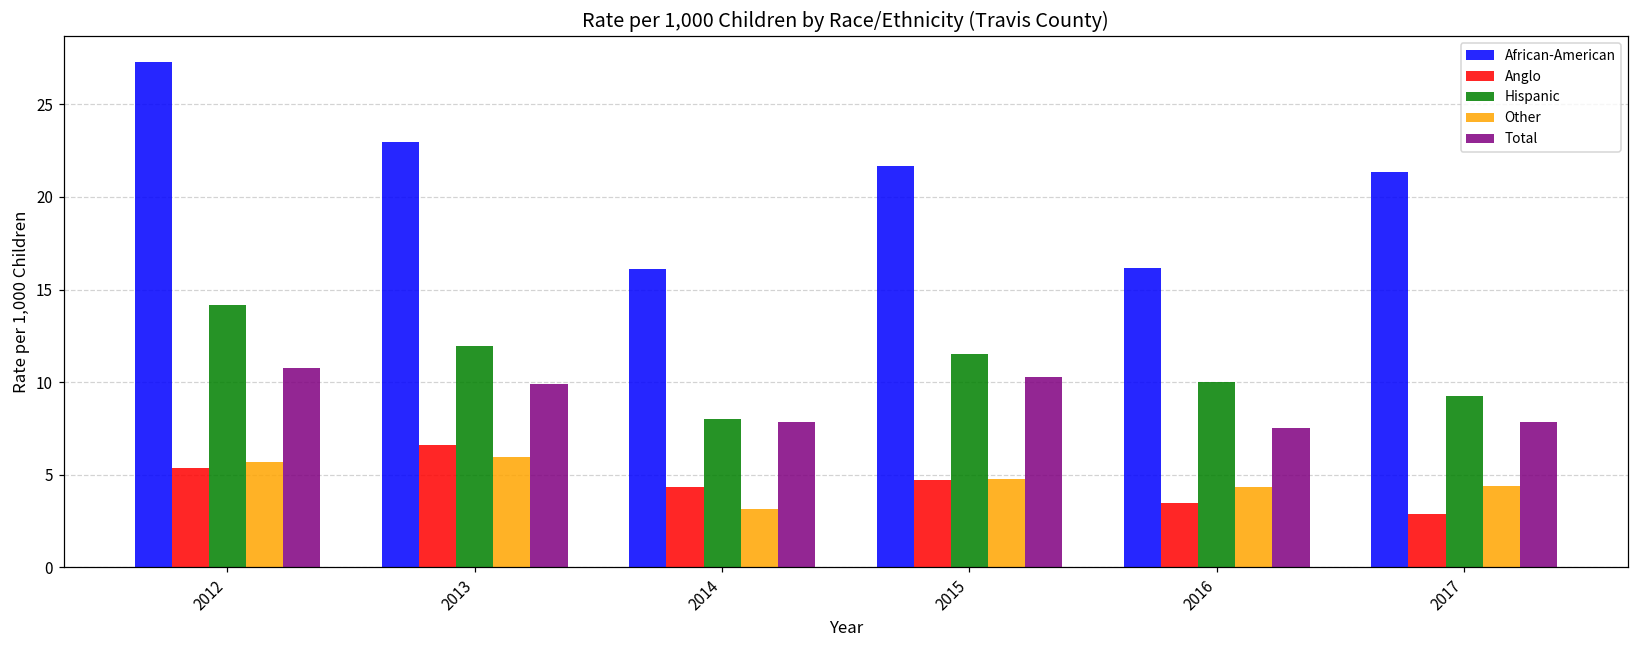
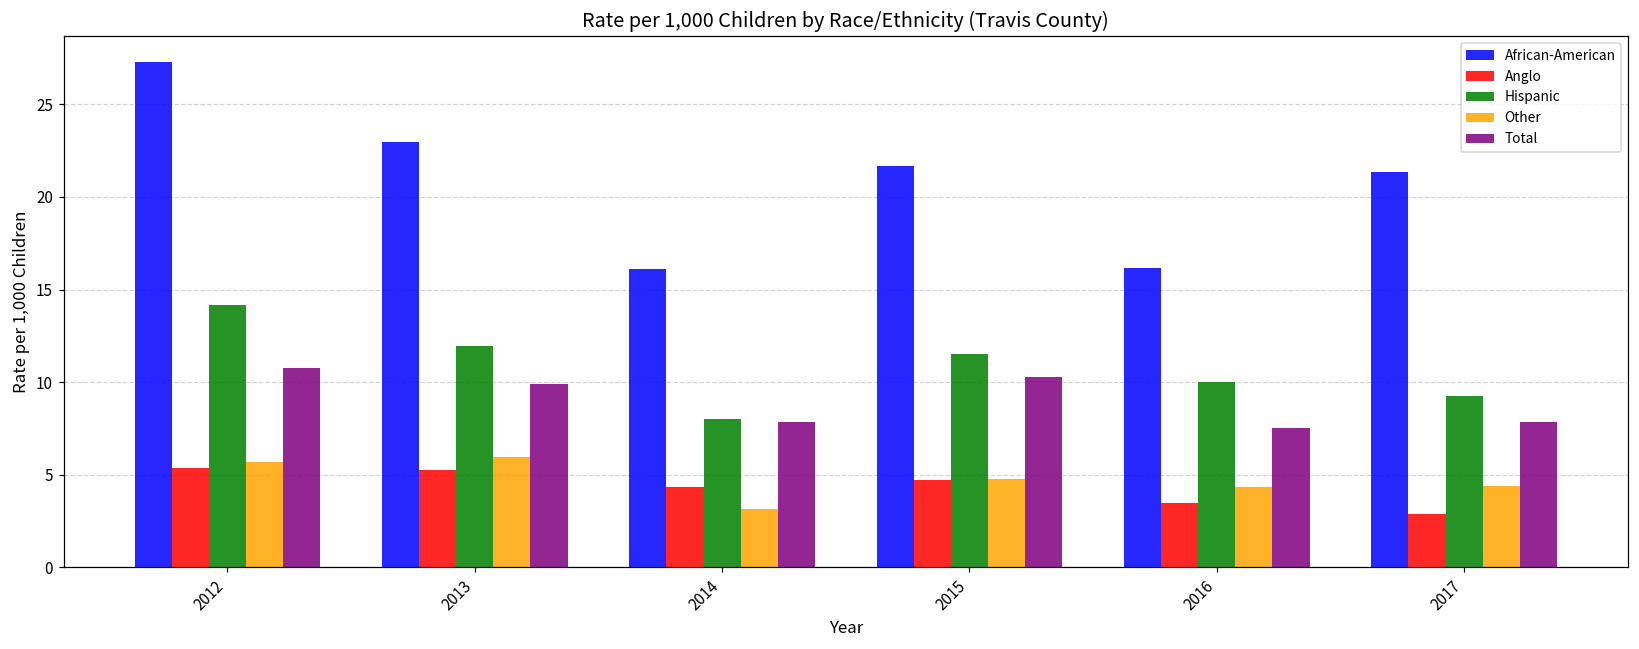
  {
    "African-American": {
      "2012": 27.3,
      "2013": 23.0,
      "2014": 16.1,
      "2015": 21.7,
      "2016": 16.2,
      "2017": 21.3
    },
    "Anglo": {
      "2012": 5.4,
-     "2013": 6.6,
+     "2013": 5.3,
      "2014": 4.3,
      "2015": 4.7,
      "2016": 3.5,
      "2017": 2.9
    },
    "Hispanic": {
      "2012": 14.2,
      "2013": 12.0,
      "2014": 8.0,
      "2015": 11.5,
      "2016": 10.0,
      "2017": 9.3
    },
    "Other": {
      "2012": 5.7,
      "2013": 6.0,
      "2014": 3.2,
      "2015": 4.8,
      "2016": 4.4,
      "2017": 4.4
    },
    "Total": {
      "2012": 10.8,
      "2013": 9.9,
      "2014": 7.9,
      "2015": 10.3,
      "2016": 7.5,
      "2017": 7.9
    }
  }
